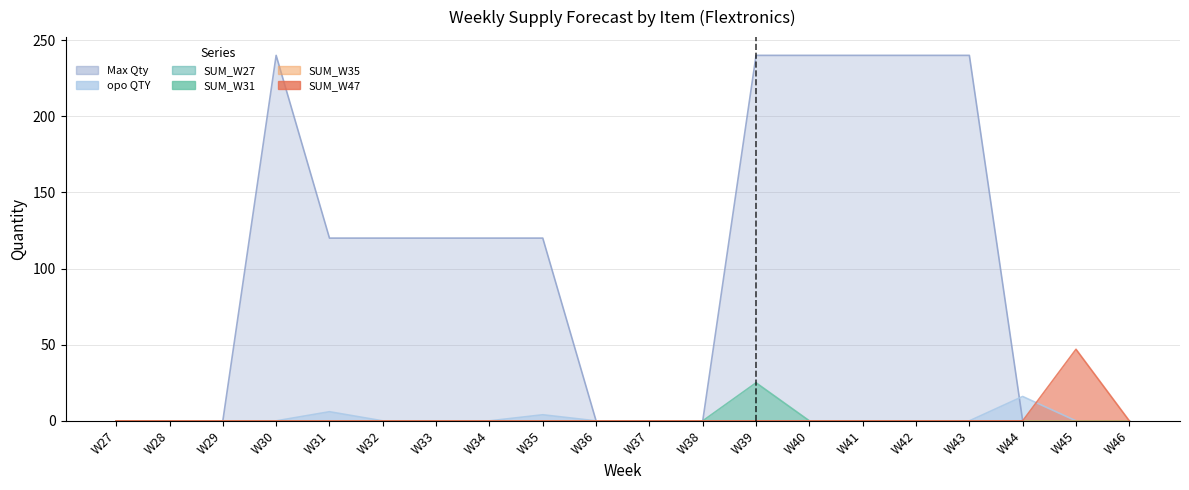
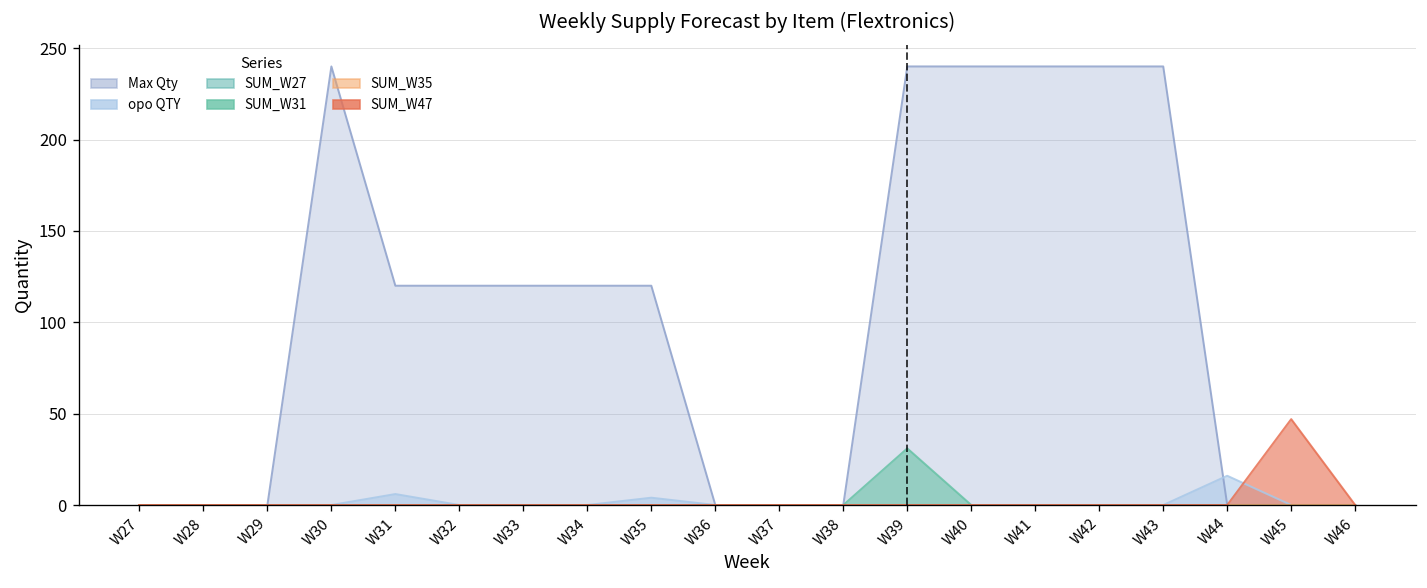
  {
    "SUM_W31": {
-     "W39": 25
+     "W39": 31
    }
  }
